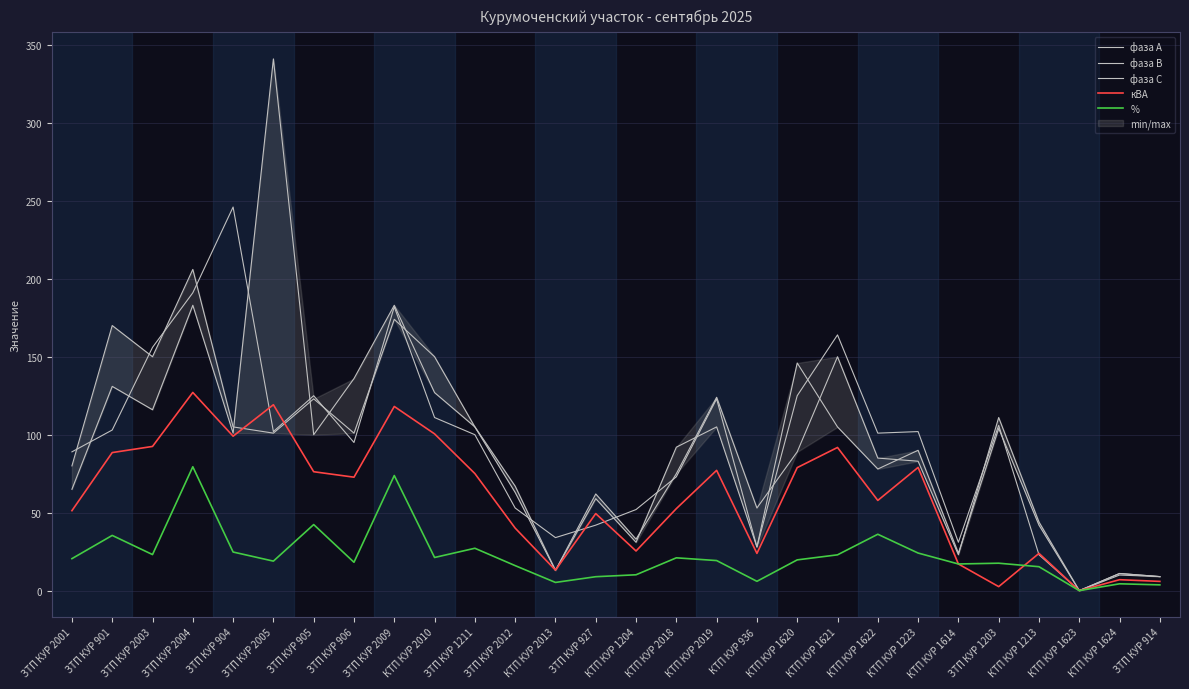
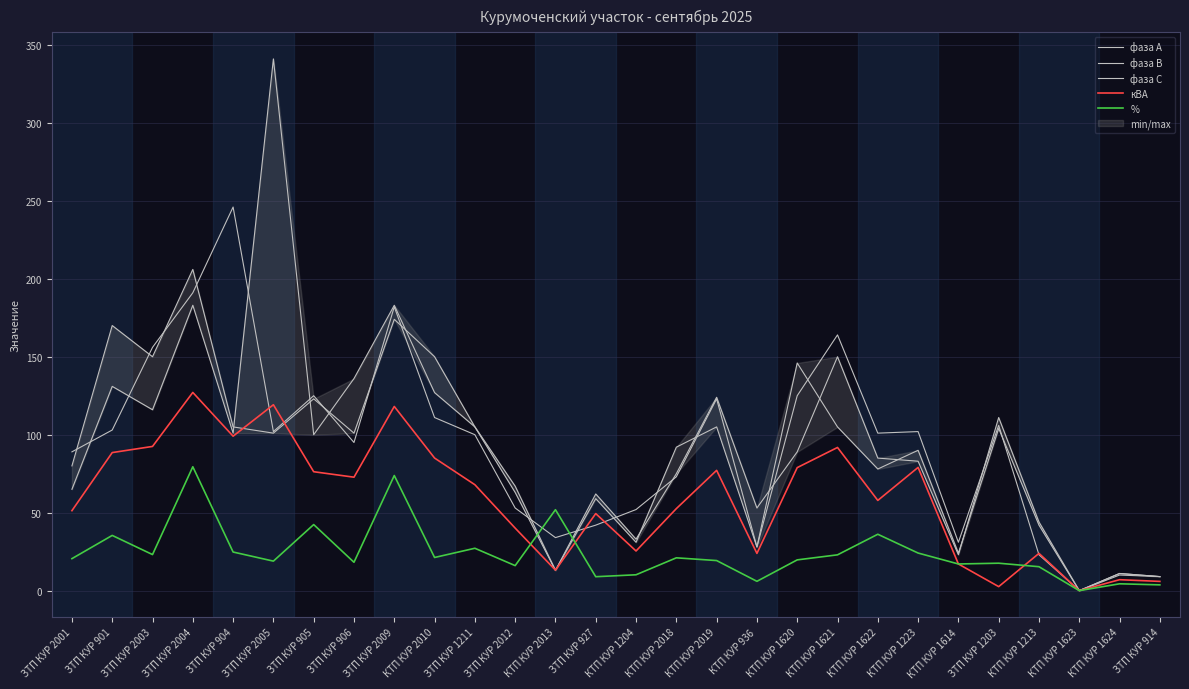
  {
    "кВА": {
      "ЗТП КУР 2001": 51,
      "ЗТП КУР 901": 89,
      "ЗТП КУР 2003": 92,
      "ЗТП КУР 2004": 127,
      "ЗТП КУР 904": 99,
      "ЗТП КУР 2005": 119,
      "ЗТП КУР 905": 76,
      "ЗТП КУР 906": 73,
      "ЗТП КУР 2009": 118,
-     "КТП КУР 2010": 101,
-     "ЗТП КУР 1211": 75,
+     "КТП КУР 2010": 85,
+     "ЗТП КУР 1211": 68,
      "ЗТП КУР 2012": 40,
      "ЗТП КУР 927": 49,
      "КТП КУР 1204": 25,
      "КТП КУР 2018": 53,
      "КТП КУР 2019": 77,
      "КТП КУР 936": 24,
      "КТП КУР 1620": 79,
      "КТП КУР 1621": 92,
      "КТП КУР 1622": 58,
      "КТП КУР 1223": 79,
      "ЗТП КУР 1203": 3,
      "КТП КУР 1624": 7,
      "ЗТП КУР 914": 6
    },
    "%": {
      "ЗТП КУР 2001": 21,
      "ЗТП КУР 901": 35,
      "ЗТП КУР 2003": 23,
      "ЗТП КУР 2004": 79,
      "ЗТП КУР 904": 25,
      "ЗТП КУР 2005": 19,
      "ЗТП КУР 905": 42,
      "ЗТП КУР 906": 18,
      "ЗТП КУР 2009": 74,
      "КТП КУР 2010": 21,
      "ЗТП КУР 1211": 27,
      "ЗТП КУР 2012": 16,
-     "КТП КУР 2013": 5,
+     "КТП КУР 2013": 52,
      "ЗТП КУР 927": 9,
      "КТП КУР 1204": 10,
      "КТП КУР 2018": 21,
      "КТП КУР 2019": 19,
      "КТП КУР 936": 6,
      "КТП КУР 1620": 20,
      "КТП КУР 1621": 23,
      "КТП КУР 1622": 36,
      "КТП КУР 1223": 24,
      "ЗТП КУР 1203": 18,
      "КТП КУР 1213": 15,
      "КТП КУР 1624": 4,
      "ЗТП КУР 914": 4
    }
  }
